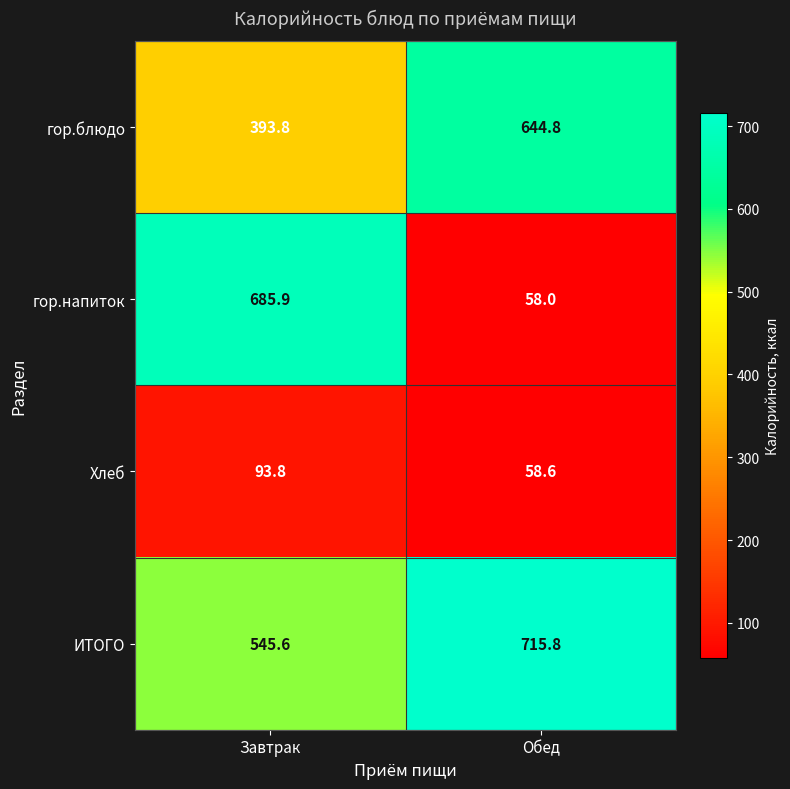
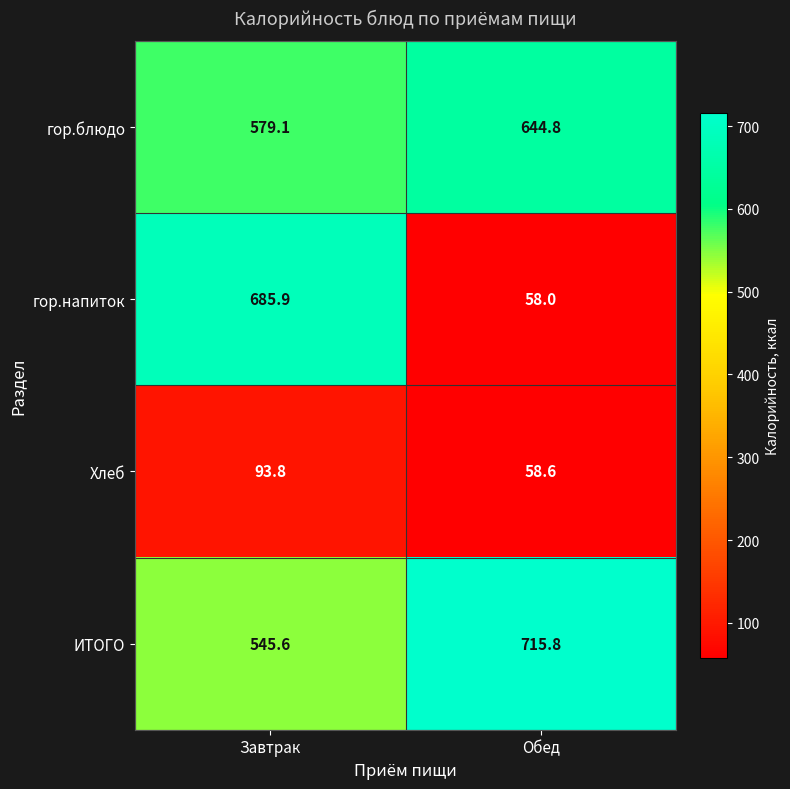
  {
    "гор.блюдо": {
-     "Завтрак": 393.8,
+     "Завтрак": 579.1,
      "Обед": 644.8
    },
    "гор.напиток": {
      "Завтрак": 685.9,
      "Обед": 58.0
    },
    "Хлеб": {
      "Завтрак": 93.8,
      "Обед": 58.6
    },
    "ИТОГО": {
      "Завтрак": 545.6,
      "Обед": 715.8
    }
  }
